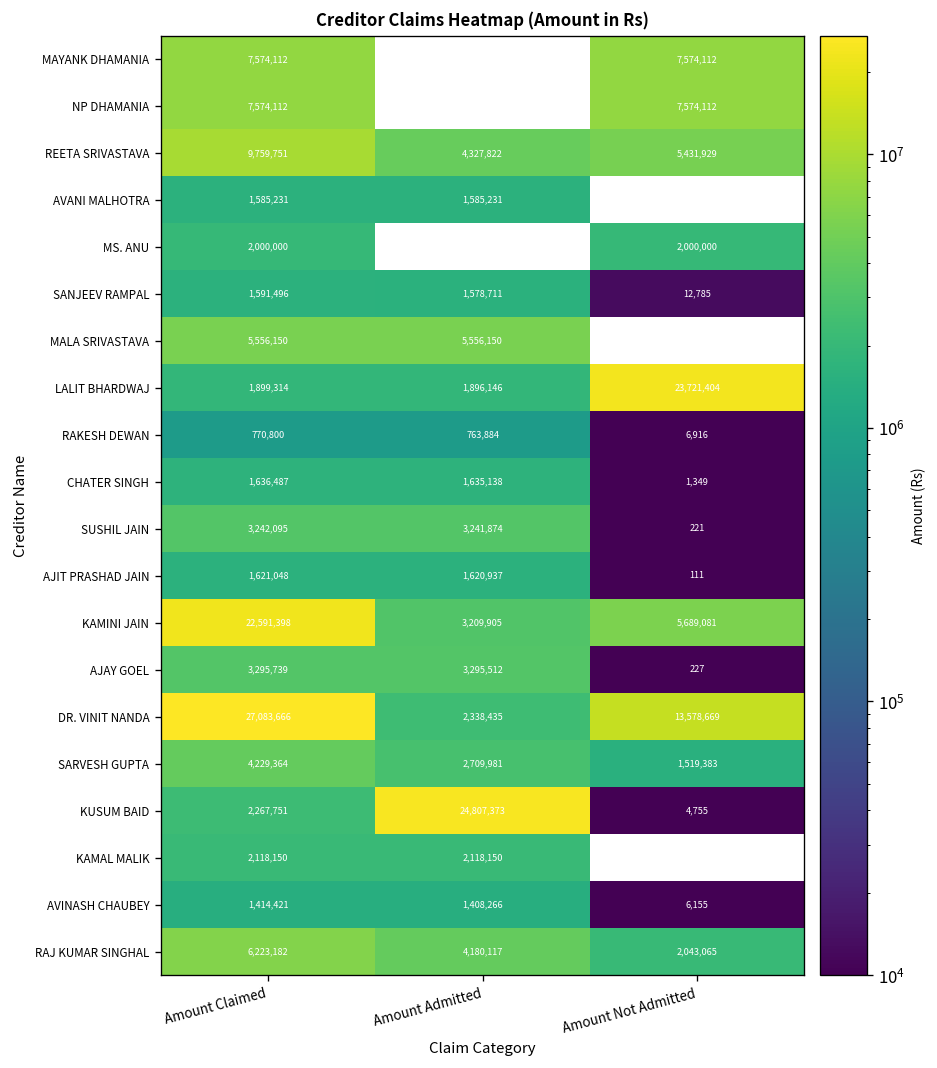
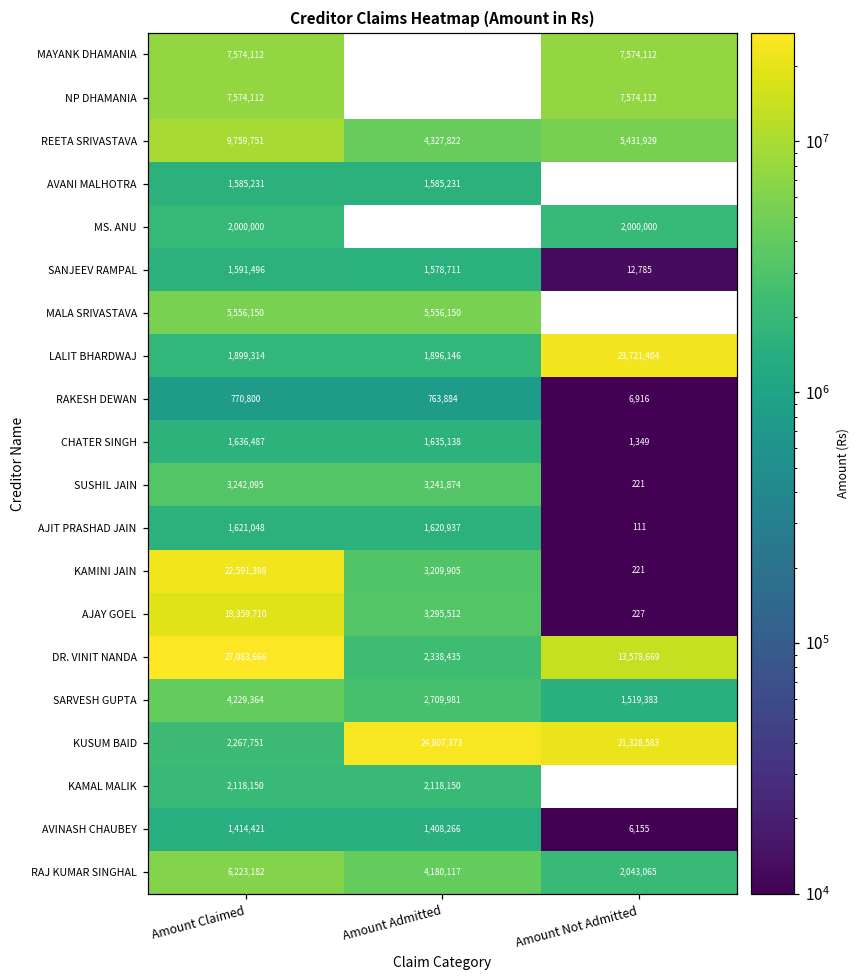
  {
    "MAYANK DHAMANIA": {
      "Amount Claimed": "7,574,112",
      "Amount Not Admitted": "7,574,112"
    },
    "NP DHAMANIA": {
      "Amount Claimed": "7,574,112",
      "Amount Not Admitted": "7,574,112"
    },
    "REETA SRIVASTAVA": {
      "Amount Claimed": "9,759,751",
      "Amount Admitted": "4,327,822",
      "Amount Not Admitted": "5,431,929"
    },
    "AVANI MALHOTRA": {
      "Amount Claimed": "1,585,231",
      "Amount Admitted": "1,585,231"
    },
    "MS. ANU": {
      "Amount Claimed": "2,000,000",
      "Amount Not Admitted": "2,000,000"
    },
    "SANJEEV RAMPAL": {
      "Amount Claimed": "1,591,496",
      "Amount Admitted": "1,578,711",
      "Amount Not Admitted": "12,785"
    },
    "MALA SRIVASTAVA": {
      "Amount Claimed": "5,556,150",
      "Amount Admitted": "5,556,150"
    },
    "LALIT BHARDWAJ": {
      "Amount Claimed": "1,899,314",
      "Amount Admitted": "1,896,146",
      "Amount Not Admitted": "23,721,404"
    },
    "RAKESH DEWAN": {
      "Amount Claimed": "770,800",
      "Amount Admitted": "763,884",
      "Amount Not Admitted": "6,916"
    },
    "CHATER SINGH": {
      "Amount Claimed": "1,636,487",
      "Amount Admitted": "1,635,138",
      "Amount Not Admitted": "1,349"
    },
    "SUSHIL JAIN": {
      "Amount Claimed": "3,242,095",
      "Amount Admitted": "3,241,874",
      "Amount Not Admitted": "221"
    },
    "AJIT PRASHAD JAIN": {
      "Amount Claimed": "1,621,048",
      "Amount Admitted": "1,620,937",
      "Amount Not Admitted": "111"
    },
    "KAMINI JAIN": {
      "Amount Claimed": "22,591,398",
      "Amount Admitted": "3,209,905",
-     "Amount Not Admitted": "5,689,081"
+     "Amount Not Admitted": "221"
    },
    "AJAY GOEL": {
-     "Amount Claimed": "3,295,739",
+     "Amount Claimed": "18,359,710",
      "Amount Admitted": "3,295,512",
      "Amount Not Admitted": "227"
    },
    "DR. VINIT NANDA": {
      "Amount Claimed": "27,083,666",
      "Amount Admitted": "2,338,435",
      "Amount Not Admitted": "13,578,669"
    },
    "SARVESH GUPTA": {
      "Amount Claimed": "4,229,364",
      "Amount Admitted": "2,709,981",
      "Amount Not Admitted": "1,519,383"
    },
    "KUSUM BAID": {
      "Amount Claimed": "2,267,751",
      "Amount Admitted": "24,807,373",
-     "Amount Not Admitted": "4,755"
+     "Amount Not Admitted": "21,328,583"
    },
    "KAMAL MALIK": {
      "Amount Claimed": "2,118,150",
      "Amount Admitted": "2,118,150"
    },
    "AVINASH CHAUBEY": {
      "Amount Claimed": "1,414,421",
      "Amount Admitted": "1,408,266",
      "Amount Not Admitted": "6,155"
    },
    "RAJ KUMAR SINGHAL": {
      "Amount Claimed": "6,223,182",
      "Amount Admitted": "4,180,117",
      "Amount Not Admitted": "2,043,065"
    }
  }
